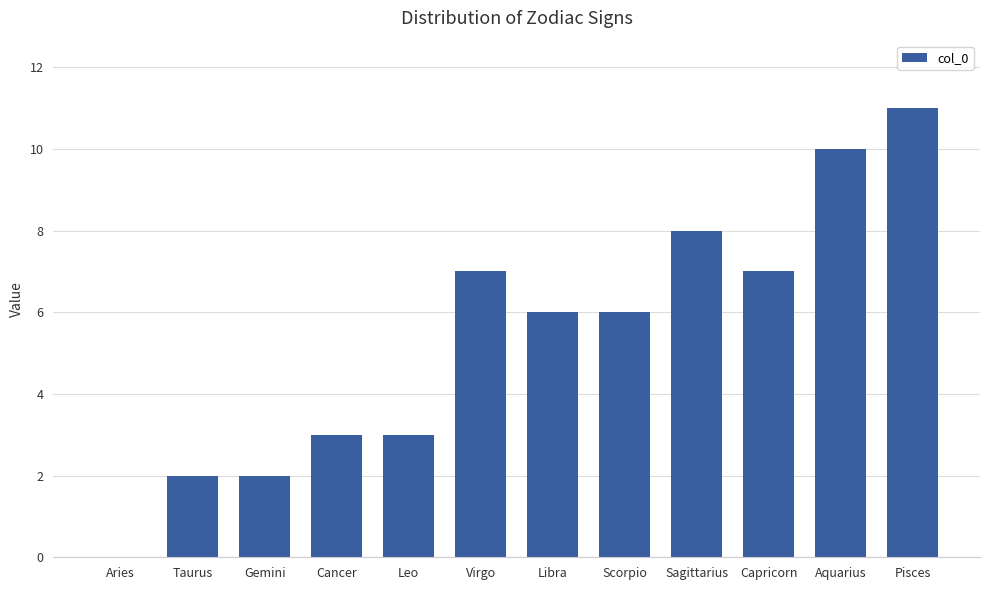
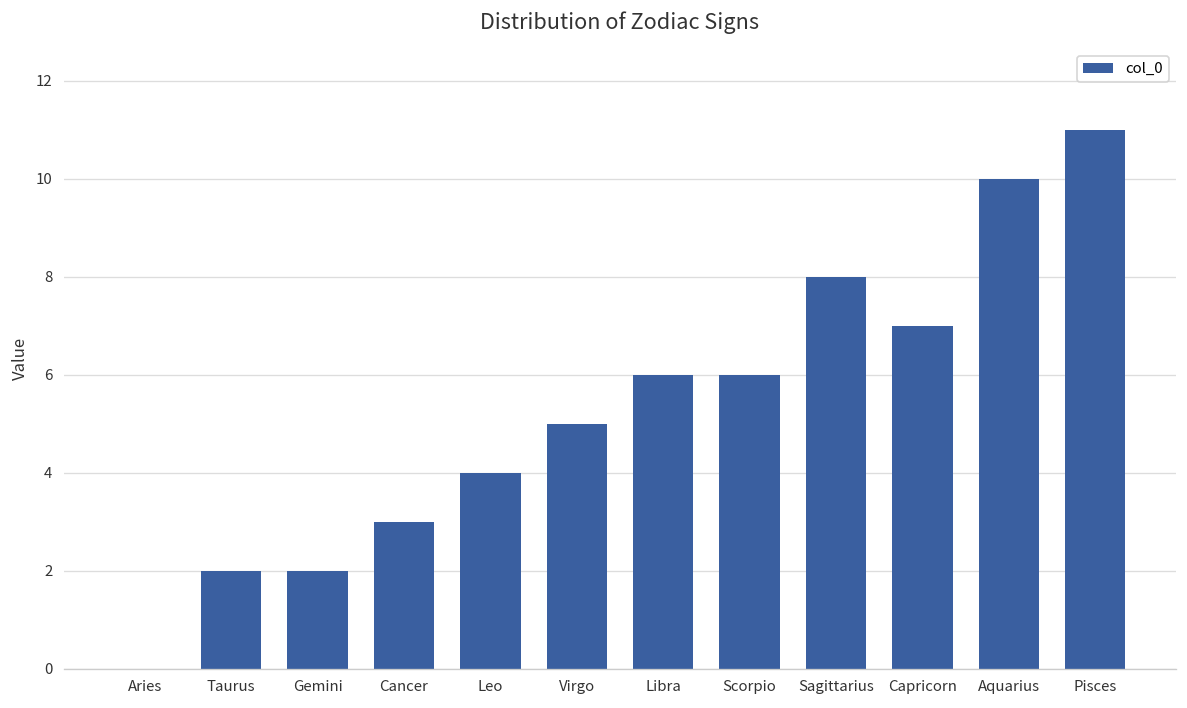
  {
    "Aries": 0,
    "Taurus": 2,
    "Gemini": 2,
    "Cancer": 3,
-   "Leo": 3,
-   "Virgo": 7,
+   "Leo": 4,
+   "Virgo": 5,
    "Libra": 6,
    "Scorpio": 6,
    "Sagittarius": 8,
    "Capricorn": 7,
    "Aquarius": 10,
    "Pisces": 11
  }
